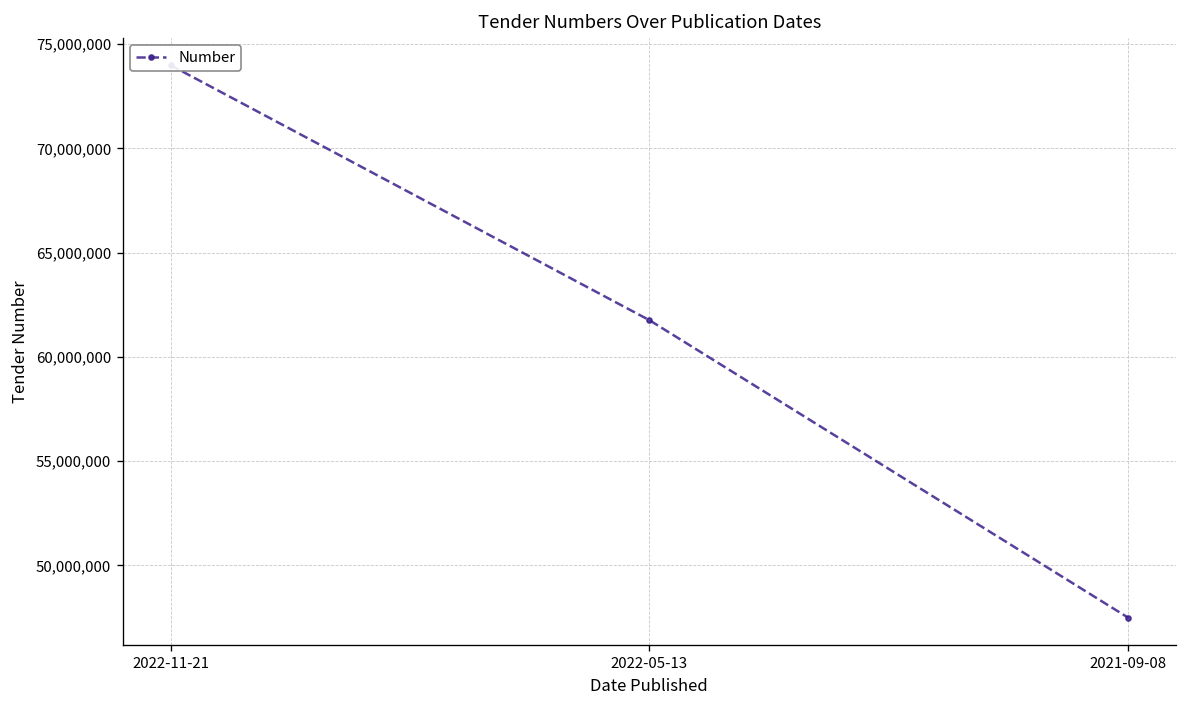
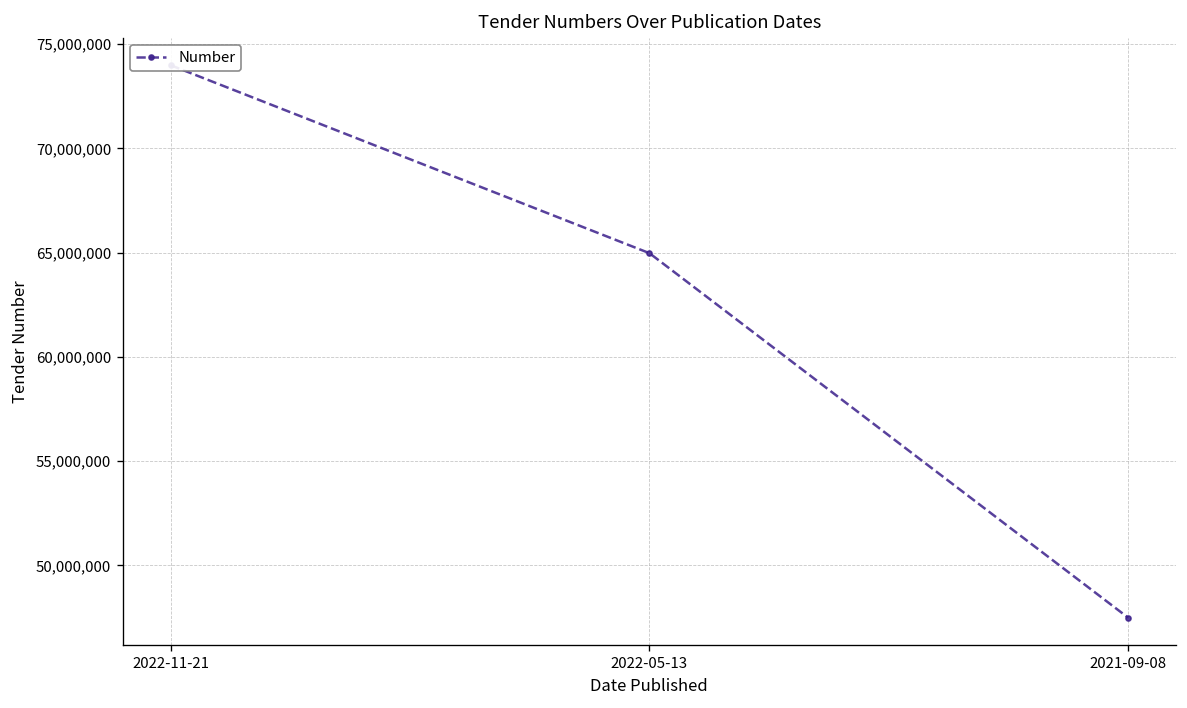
  {
-   "2022-05-13": "61,800,000",
+   "2022-05-13": "65,000,000",
    "2021-09-08": "47,500,000"
  }
